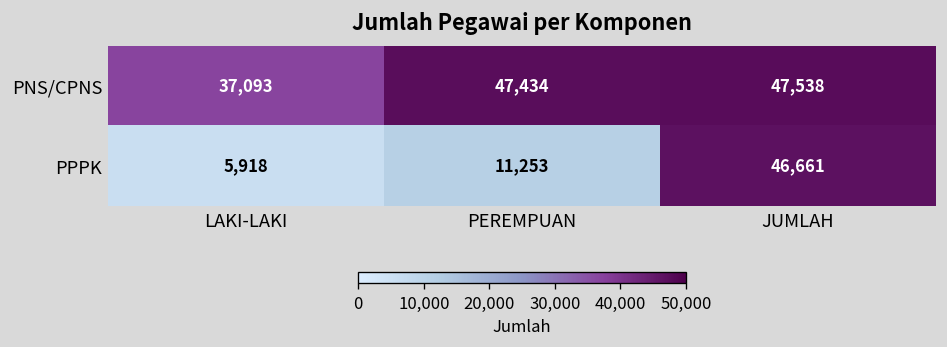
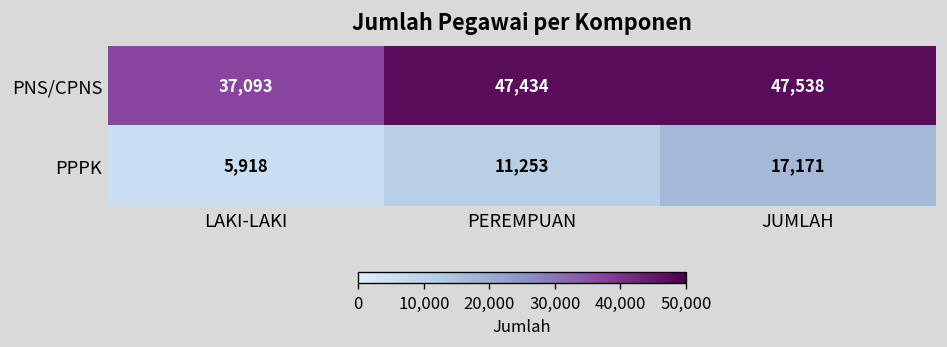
  {
    "PNS/CPNS": {
      "LAKI-LAKI": "37,093",
      "PEREMPUAN": "47,434",
      "JUMLAH": "47,538"
    },
    "PPPK": {
      "LAKI-LAKI": "5,918",
      "PEREMPUAN": "11,253",
-     "JUMLAH": "46,661"
+     "JUMLAH": "17,171"
    }
  }
